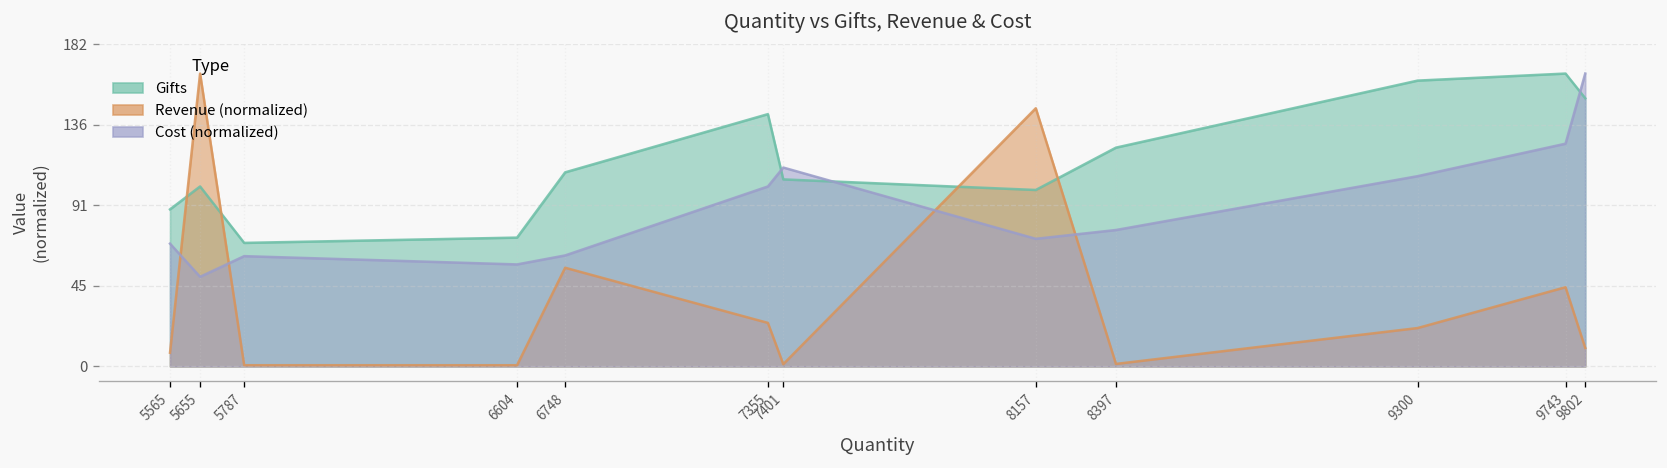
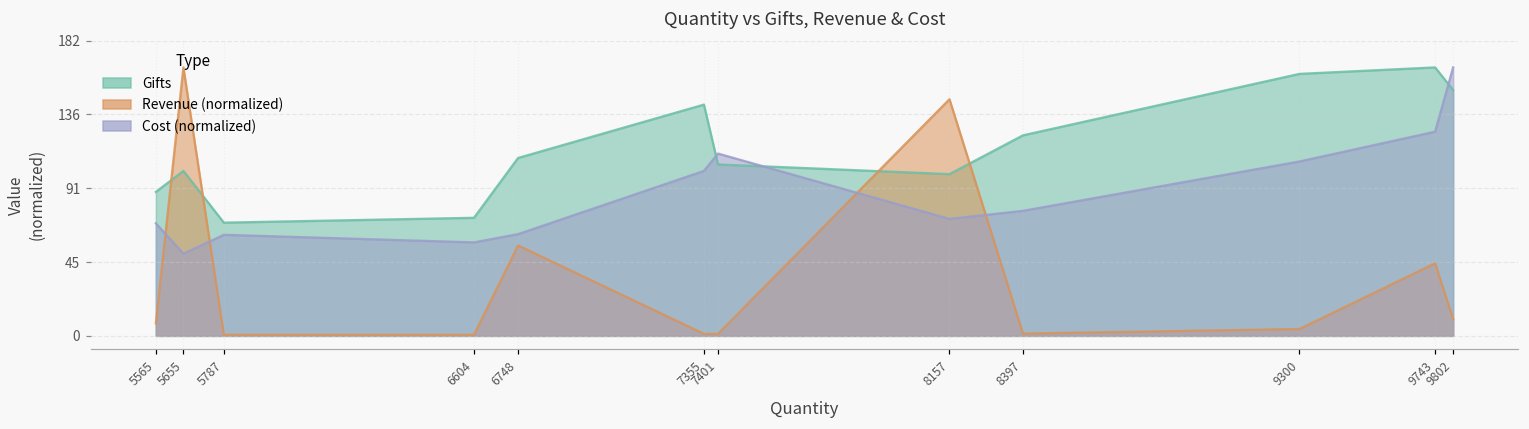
  {
    "Revenue (normalized)": {
      "5565": 8,
      "5655": 166,
      "5787": 1,
      "6604": 1,
      "6748": 56,
-     "7355": 25,
+     "7355": 1,
      "7401": 1,
      "8157": 146,
      "8397": 1,
-     "9300": 22,
+     "9300": 4,
      "9743": 45,
      "9802": 10
    }
  }
